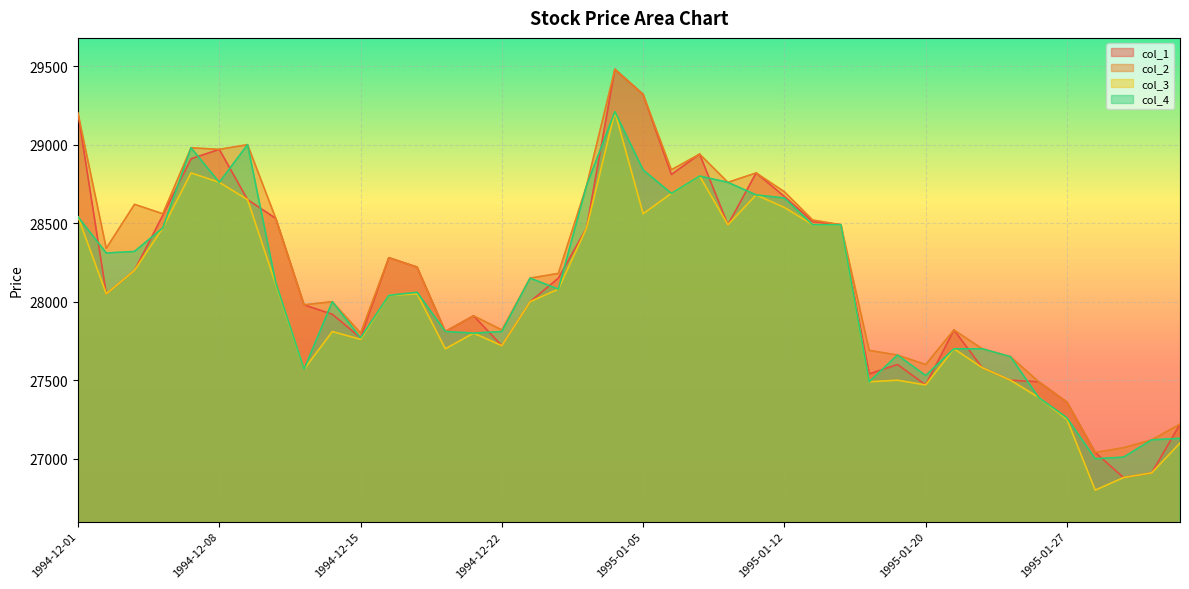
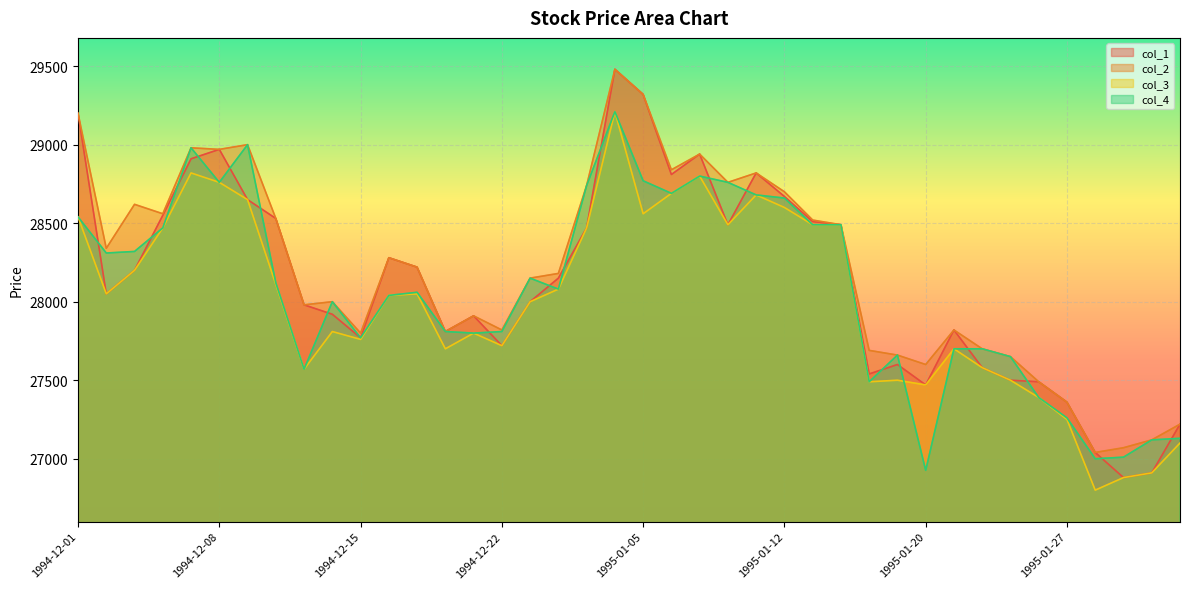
  {
    "col_4": {
-     "1995-01-05": 28840,
-     "1995-01-20": 27530
+     "1995-01-05": 28770,
+     "1995-01-20": 26930
    }
  }
